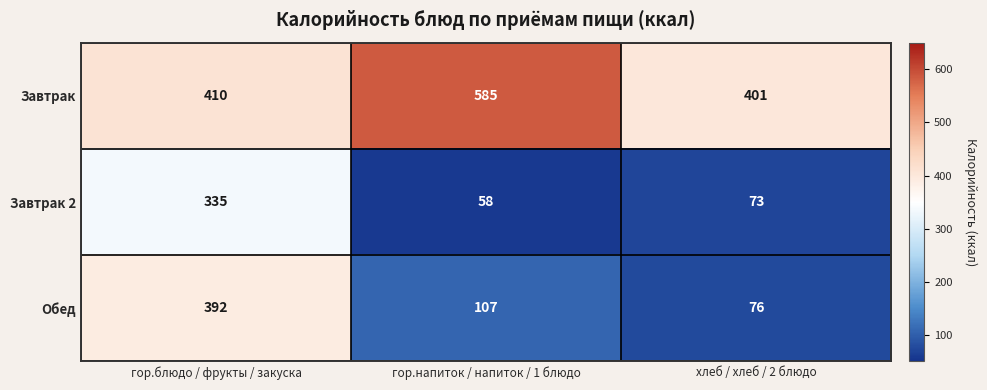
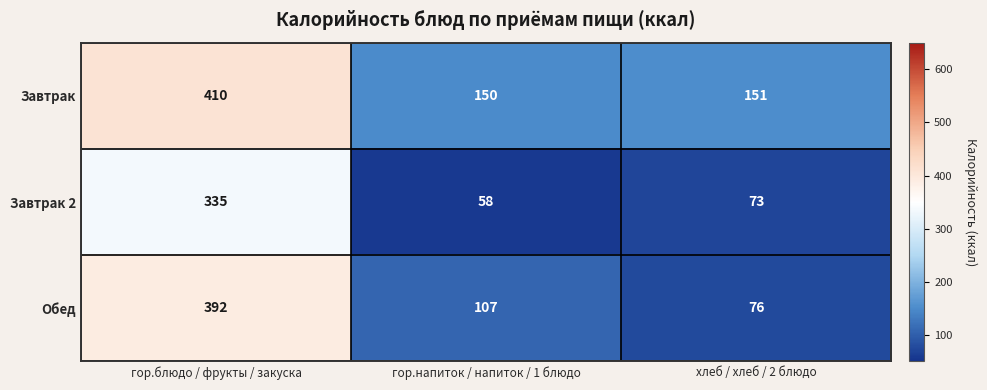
  {
    "Завтрак": {
      "гор.блюдо / фрукты / закуска": 410,
-     "гор.напиток / напиток / 1 блюдо": 585,
-     "хлеб / хлеб / 2 блюдо": 401
+     "гор.напиток / напиток / 1 блюдо": 150,
+     "хлеб / хлеб / 2 блюдо": 151
    },
    "Завтрак 2": {
      "гор.блюдо / фрукты / закуска": 335,
      "гор.напиток / напиток / 1 блюдо": 58,
      "хлеб / хлеб / 2 блюдо": 73
    },
    "Обед": {
      "гор.блюдо / фрукты / закуска": 392,
      "гор.напиток / напиток / 1 блюдо": 107,
      "хлеб / хлеб / 2 блюдо": 76
    }
  }
